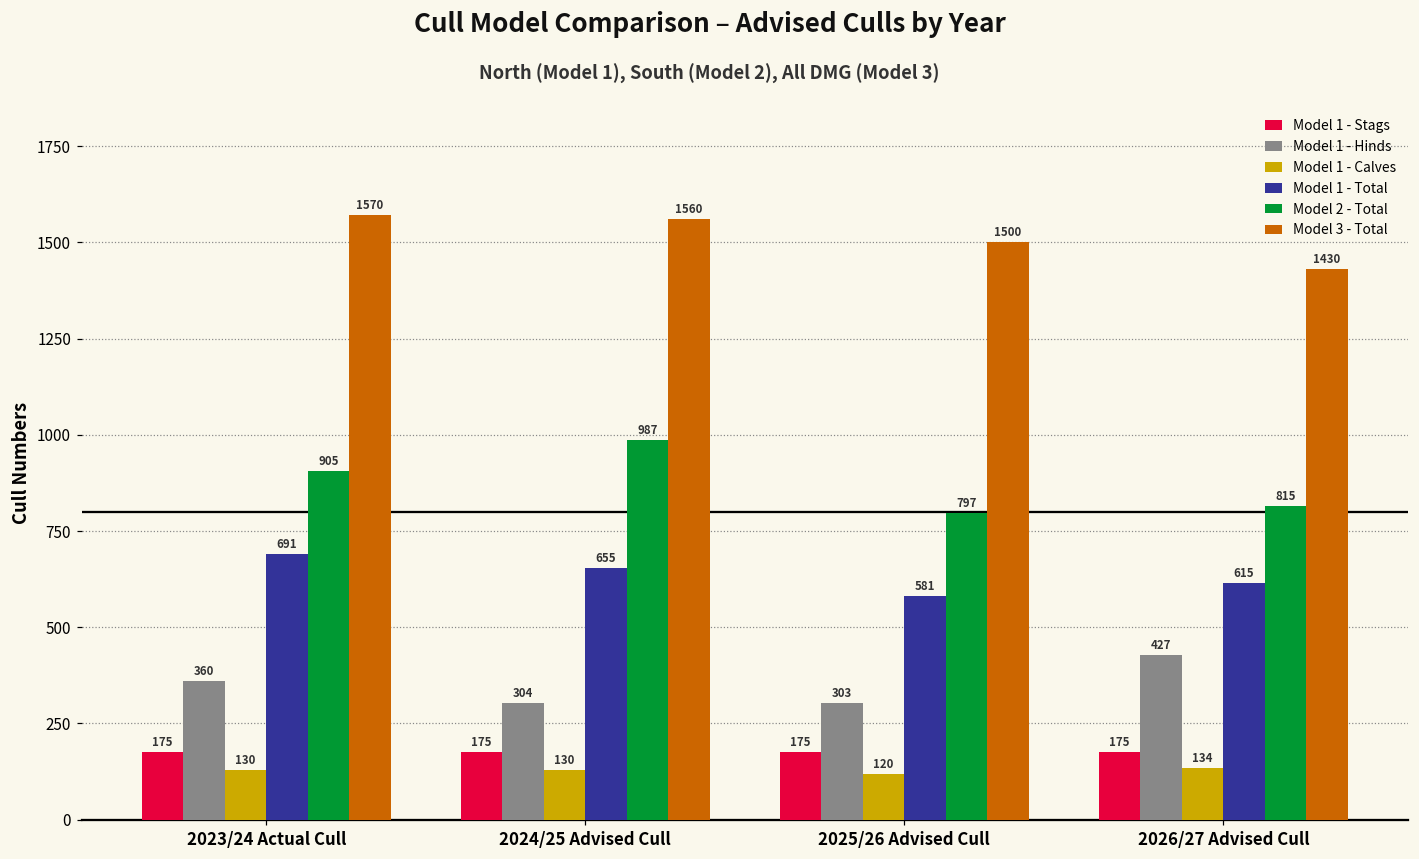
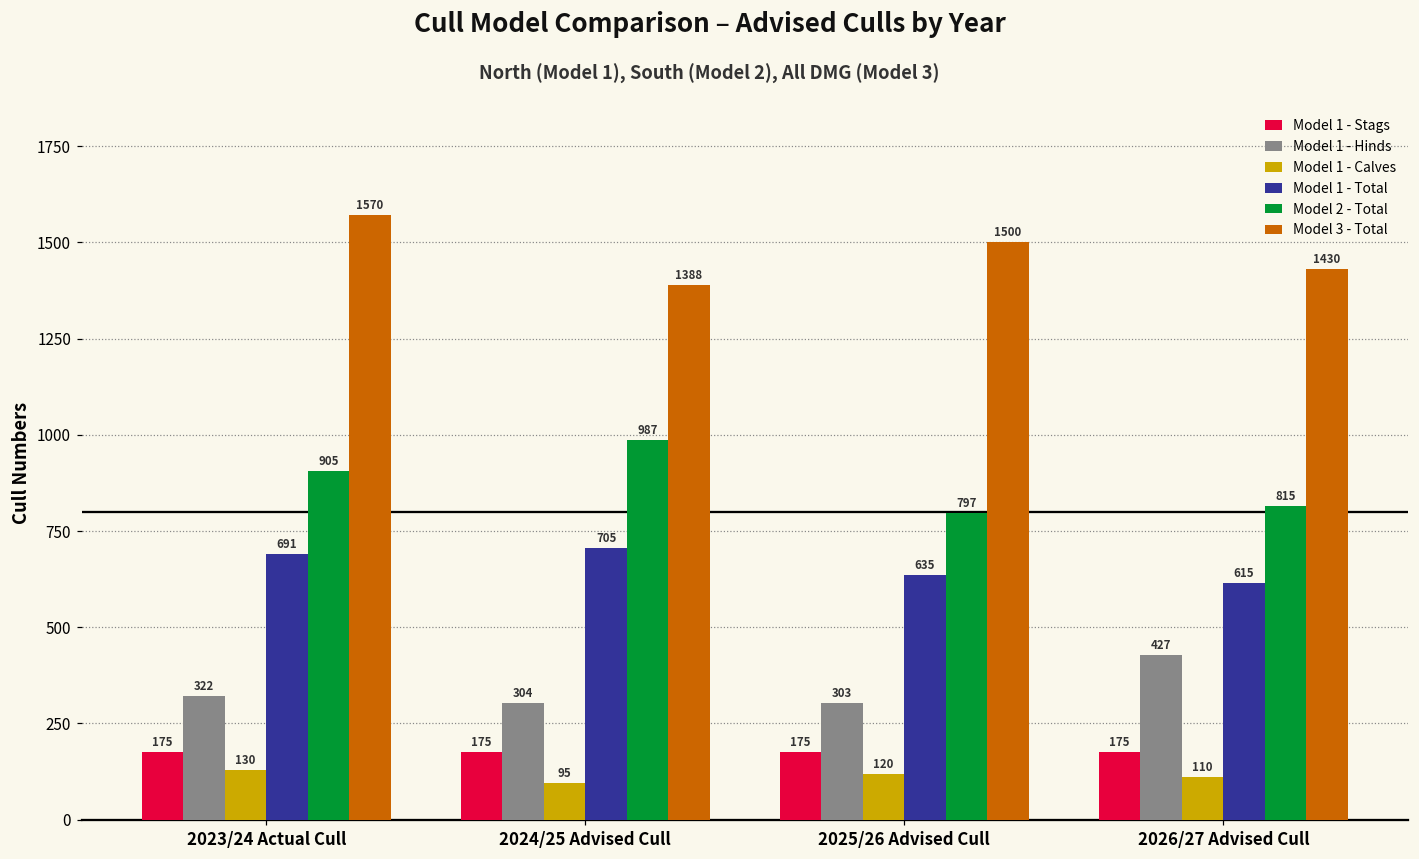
  {
    "Model 1 - Stags": {
      "2023/24 Actual Cull": 175,
      "2024/25 Advised Cull": 175,
      "2025/26 Advised Cull": 175,
      "2026/27 Advised Cull": 175
    },
    "Model 1 - Hinds": {
-     "2023/24 Actual Cull": 360,
+     "2023/24 Actual Cull": 322,
      "2024/25 Advised Cull": 304,
      "2025/26 Advised Cull": 303,
      "2026/27 Advised Cull": 427
    },
    "Model 1 - Calves": {
      "2023/24 Actual Cull": 130,
-     "2024/25 Advised Cull": 130,
+     "2024/25 Advised Cull": 95,
      "2025/26 Advised Cull": 120,
-     "2026/27 Advised Cull": 134
+     "2026/27 Advised Cull": 110
    },
    "Model 1 - Total": {
      "2023/24 Actual Cull": 691,
-     "2024/25 Advised Cull": 655,
-     "2025/26 Advised Cull": 581,
+     "2024/25 Advised Cull": 705,
+     "2025/26 Advised Cull": 635,
      "2026/27 Advised Cull": 615
    },
    "Model 2 - Total": {
      "2023/24 Actual Cull": 905,
      "2024/25 Advised Cull": 987,
      "2025/26 Advised Cull": 797,
      "2026/27 Advised Cull": 815
    },
    "Model 3 - Total": {
      "2023/24 Actual Cull": 1570,
-     "2024/25 Advised Cull": 1560,
+     "2024/25 Advised Cull": 1388,
      "2025/26 Advised Cull": 1500,
      "2026/27 Advised Cull": 1430
    }
  }
